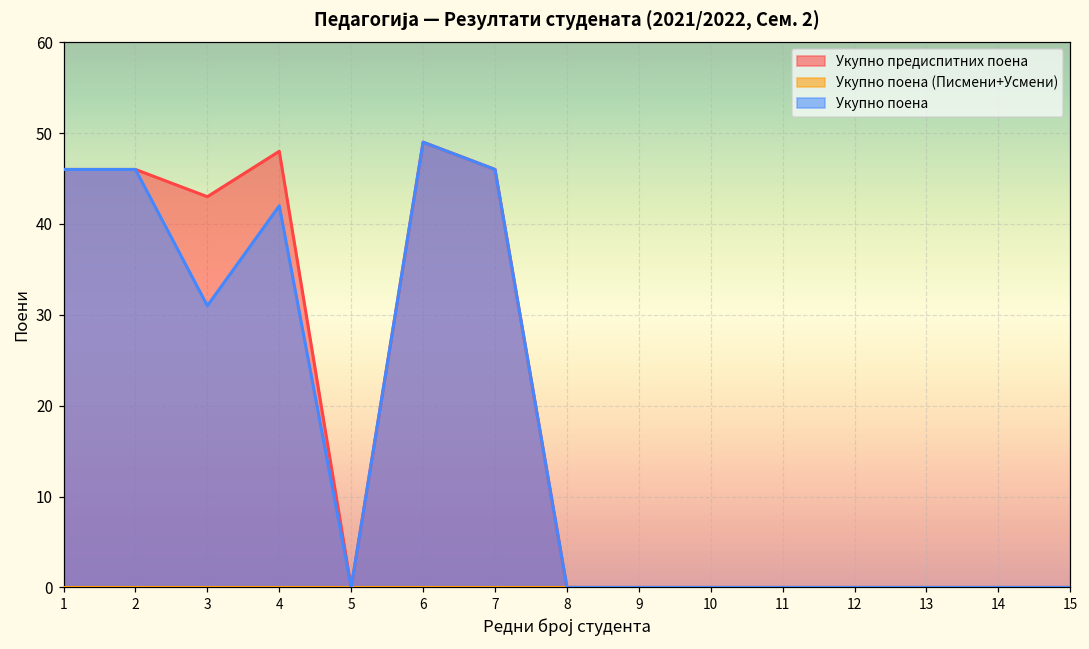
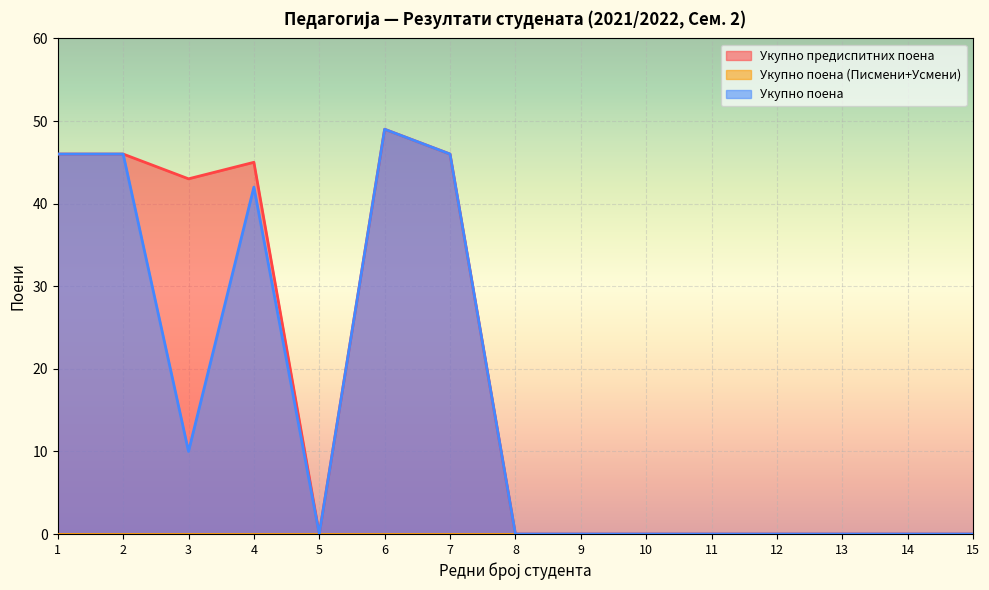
  {
    "Укупно предиспитних поена": {
      "3": 43,
-     "4": 48
+     "4": 45
    },
    "Укупно поена (Писмени+Усмени)": {
      "1": 0,
      "2": 0,
      "3": 0,
      "4": 0,
      "6": 0,
      "7": 0
    },
    "Укупно поена": {
-     "3": 31,
+     "3": 10,
      "4": 42
    }
  }
